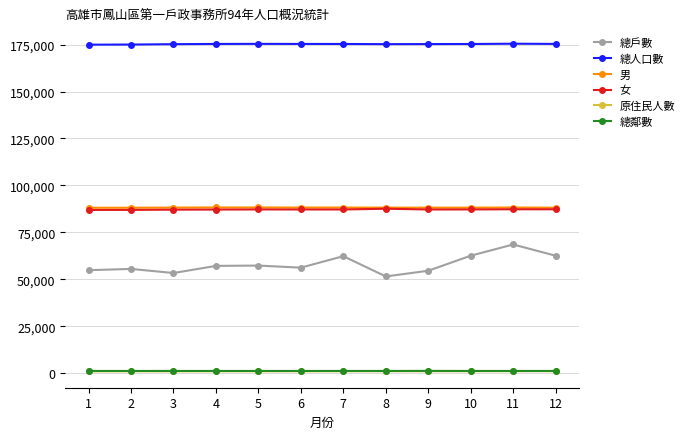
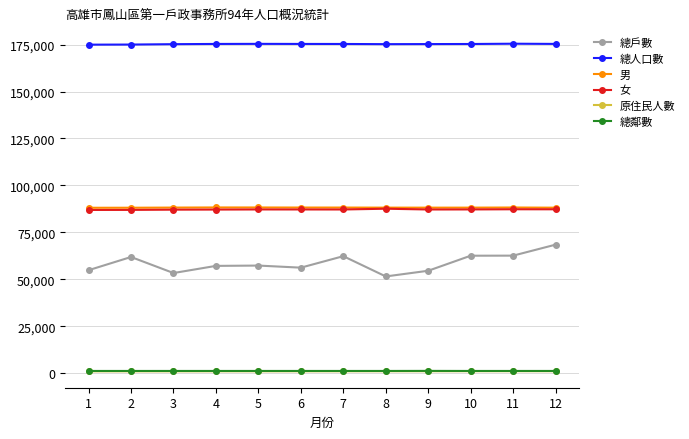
  {
    "總戶數": {
      "1": "55,000",
-     "2": "55,000",
+     "2": "62,000",
      "3": "53,000",
      "4": "57,000",
      "5": "57,000",
      "6": "56,000",
      "7": "62,000",
      "8": "51,000",
      "9": "55,000",
      "10": "63,000",
-     "11": "69,000",
-     "12": "63,000"
+     "11": "63,000",
+     "12": "68,000"
    },
    "總人口數": {
      "1": "175,000",
      "2": "175,000",
      "3": "175,000",
      "4": "175,000",
      "5": "175,000",
      "6": "175,000",
      "7": "175,000",
      "8": "175,000",
      "9": "175,000",
      "10": "175,000",
      "11": "175,000",
      "12": "175,000"
    },
    "總鄰數": {
      "1": "1,000",
      "2": "1,000",
      "3": "1,000",
      "4": "1,000",
      "5": "1,000",
      "6": "1,000",
      "7": "1,000",
      "8": "1,000",
      "9": "1,000",
      "10": "1,000",
      "11": "1,000",
      "12": "1,000"
    }
  }
